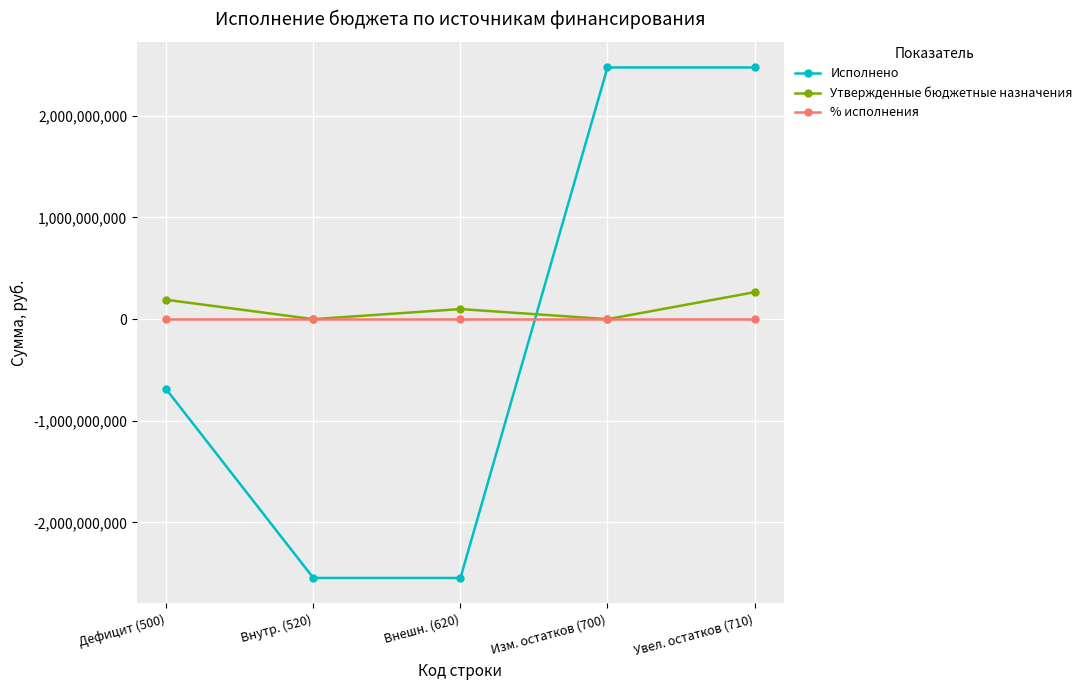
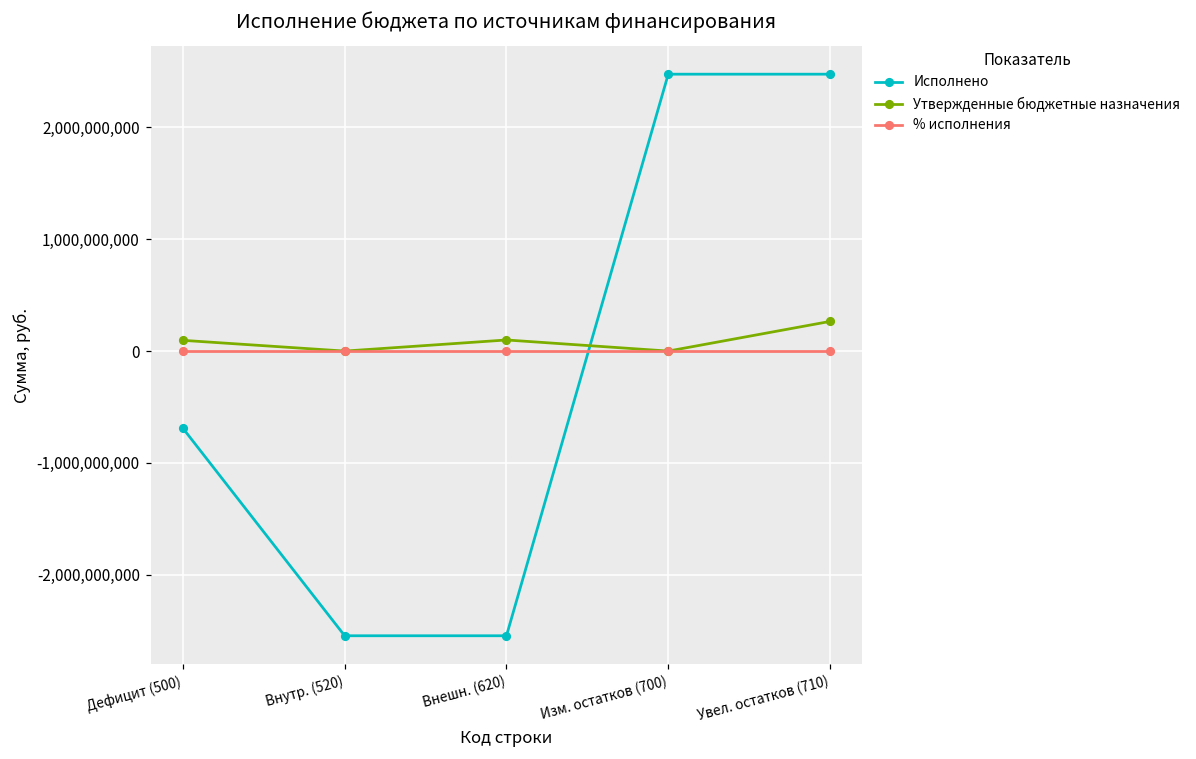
  {
    "Исполнено": {
      "Дефицит (500)": "-690,000,000",
      "Внутр. (520)": "-2,550,000,000",
      "Внешн. (620)": "-2,550,000,000",
      "Изм. остатков (700)": "2,480,000,000",
      "Увел. остатков (710)": "2,480,000,000"
    },
    "Утвержденные бюджетные назначения": {
-     "Дефицит (500)": "190,000,000",
+     "Дефицит (500)": "100,000,000",
      "Внешн. (620)": "100,000,000",
      "Увел. остатков (710)": "270,000,000"
    },
    "% исполнения": {
      "Дефицит (500)": "0",
      "Внешн. (620)": "0",
      "Увел. остатков (710)": "0"
    }
  }
